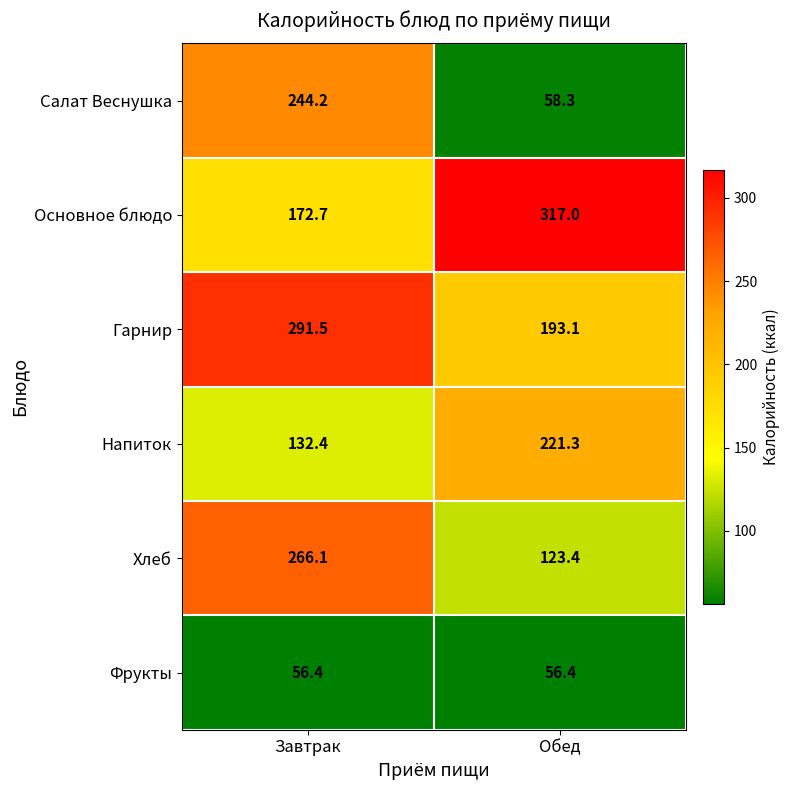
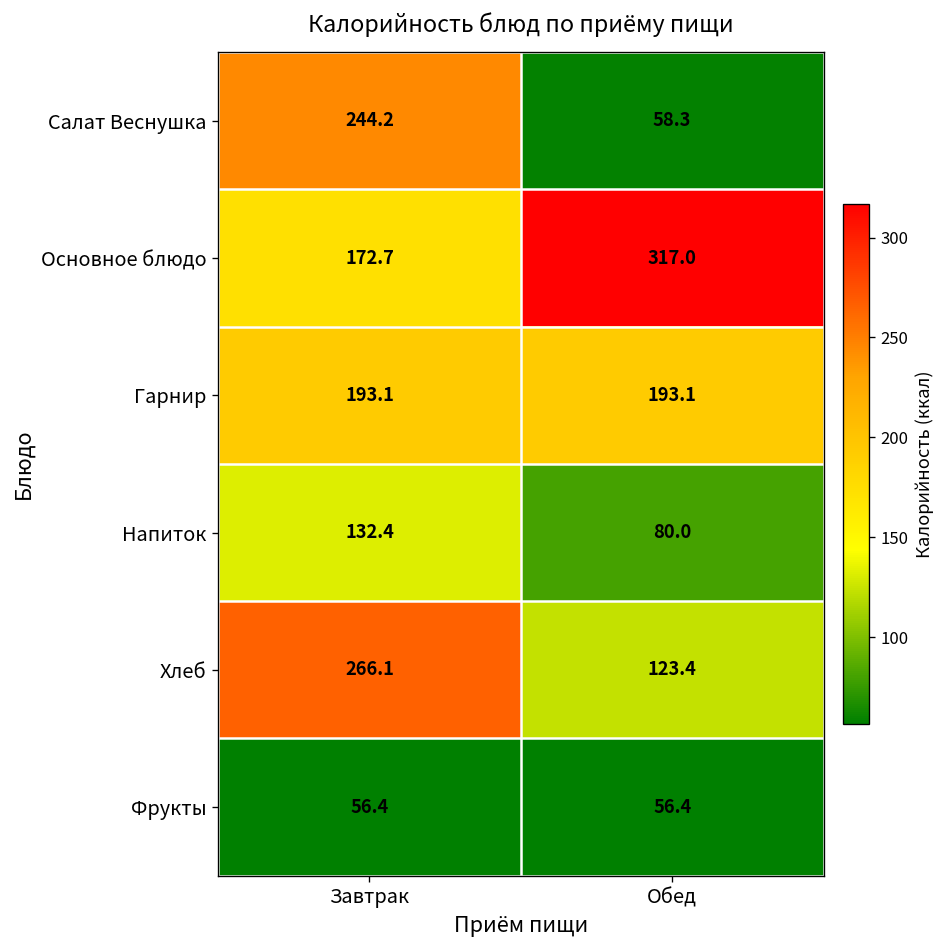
  {
    "Салат Веснушка": {
      "Завтрак": 244.2,
      "Обед": 58.3
    },
    "Основное блюдо": {
      "Завтрак": 172.7,
      "Обед": 317.0
    },
    "Гарнир": {
-     "Завтрак": 291.5,
+     "Завтрак": 193.1,
      "Обед": 193.1
    },
    "Напиток": {
      "Завтрак": 132.4,
-     "Обед": 221.3
+     "Обед": 80.0
    },
    "Хлеб": {
      "Завтрак": 266.1,
      "Обед": 123.4
    },
    "Фрукты": {
      "Завтрак": 56.4,
      "Обед": 56.4
    }
  }
